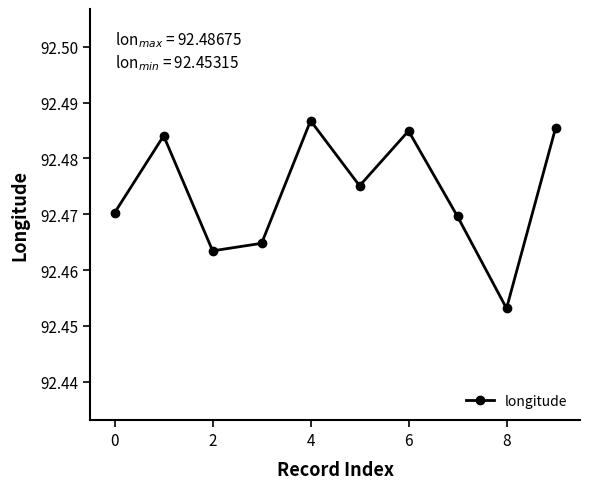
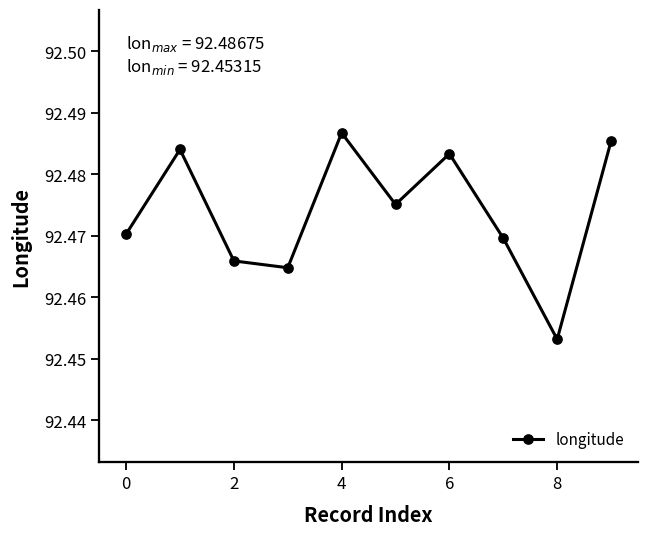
  {
    "0": 92.470,
-   "2": 92.463,
+   "2": 92.466,
    "4": 92.487,
-   "6": 92.485,
+   "6": 92.483,
    "8": 92.453
  }
